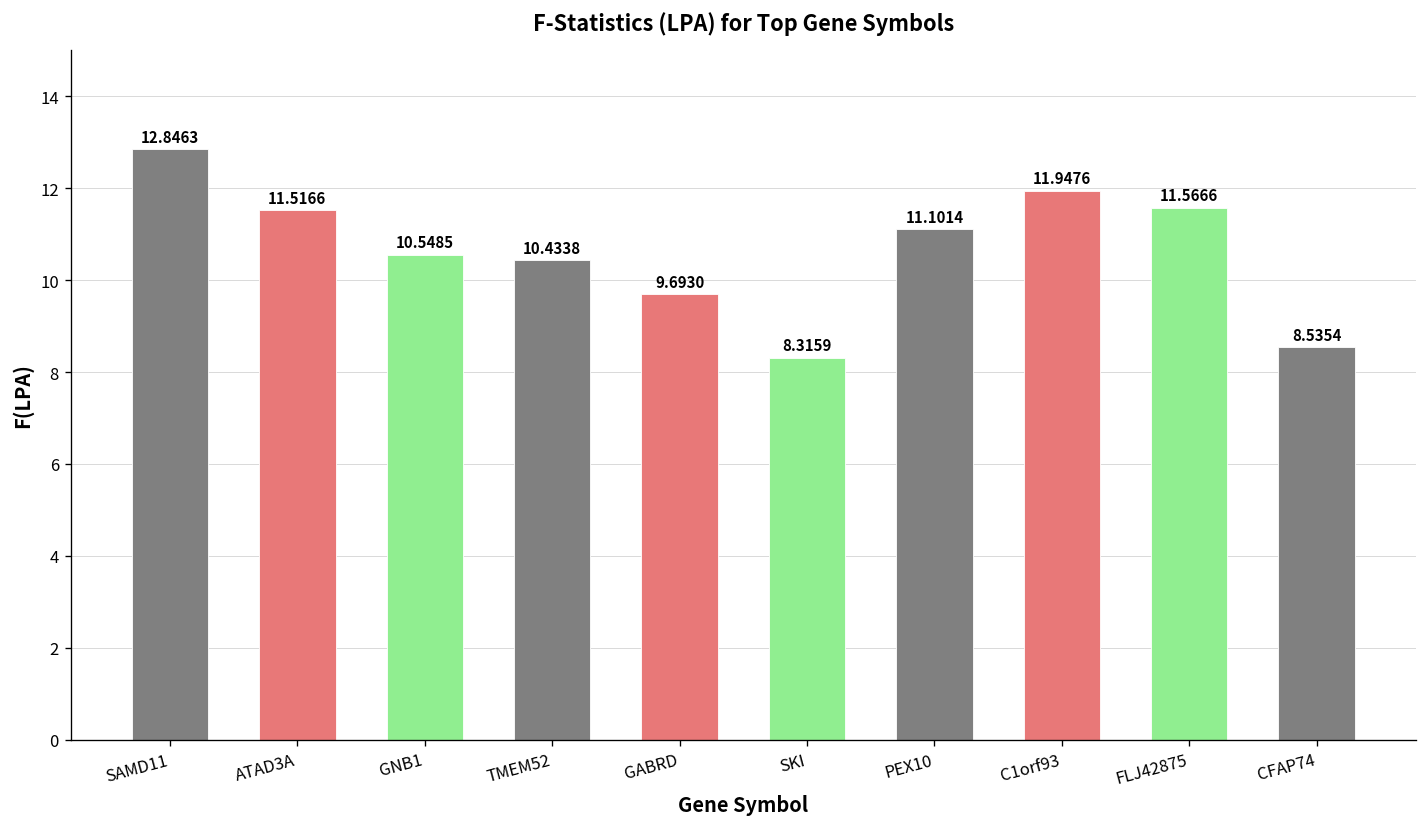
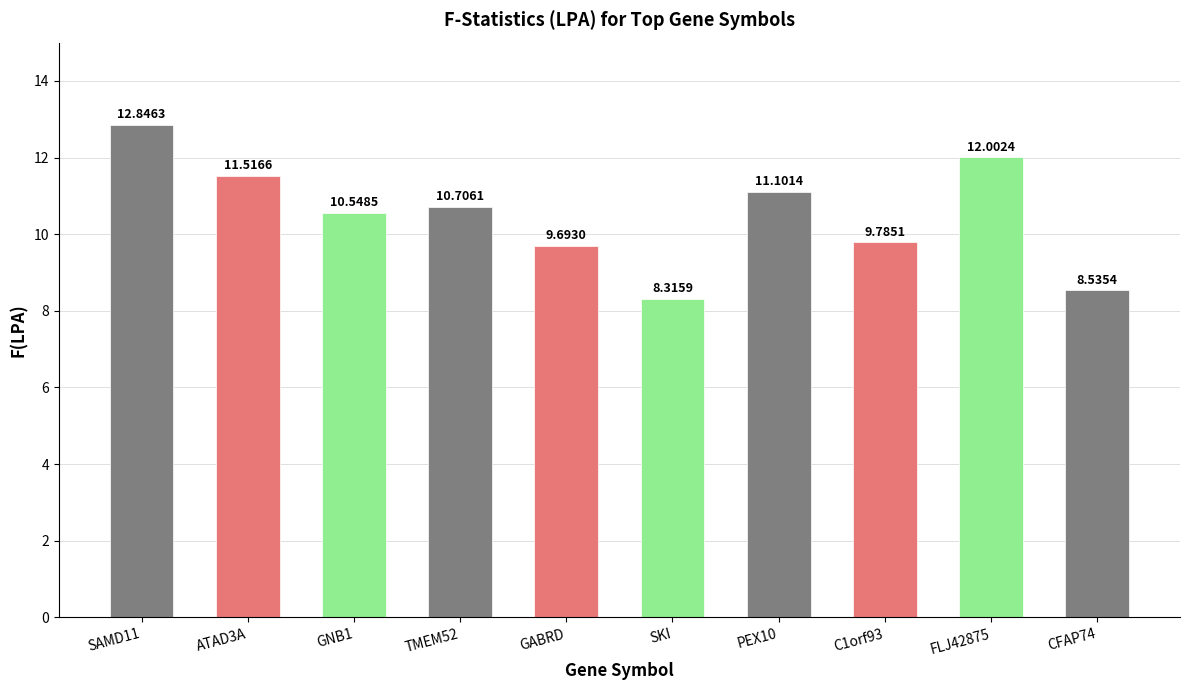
  {
    "SAMD11": 12.8463,
    "ATAD3A": 11.5166,
    "GNB1": 10.5485,
-   "TMEM52": 10.4338,
+   "TMEM52": 10.7061,
    "GABRD": 9.6930,
    "SKI": 8.3159,
    "PEX10": 11.1014,
-   "C1orf93": 11.9476,
-   "FLJ42875": 11.5666,
+   "C1orf93": 9.7851,
+   "FLJ42875": 12.0024,
    "CFAP74": 8.5354
  }
